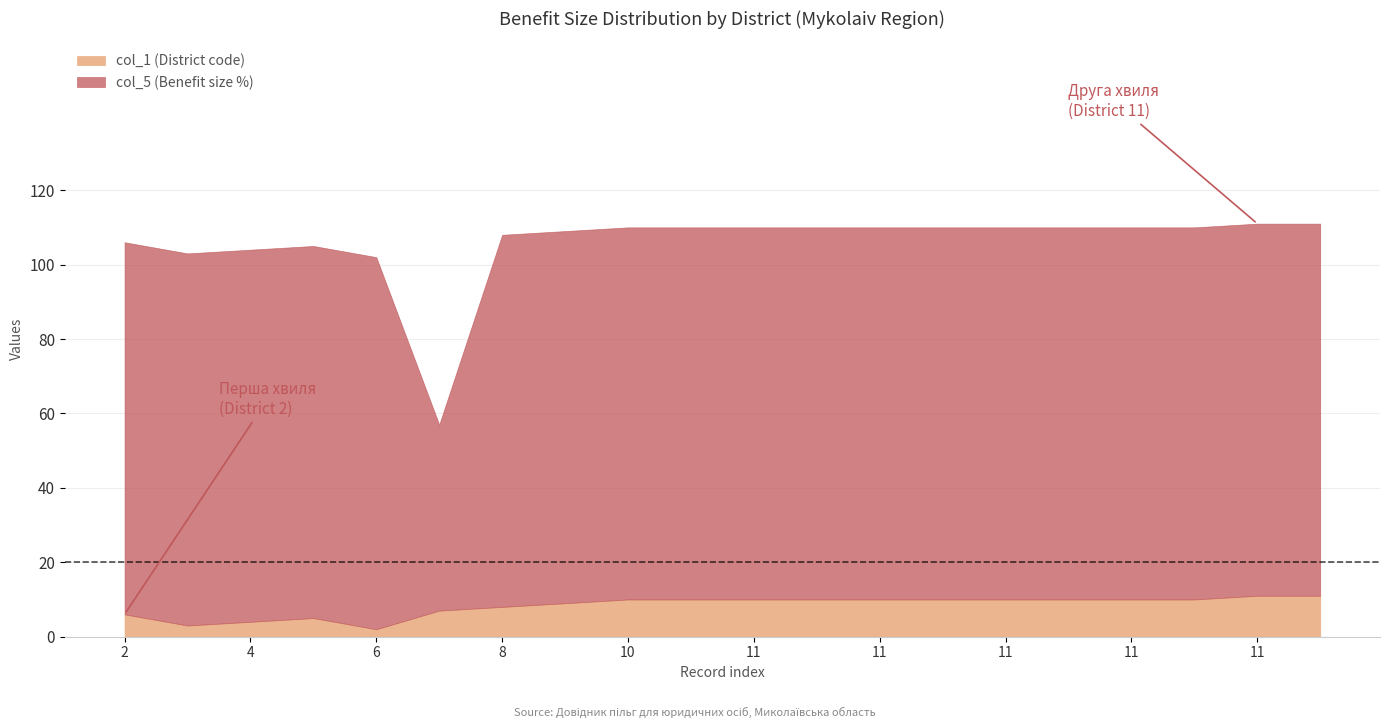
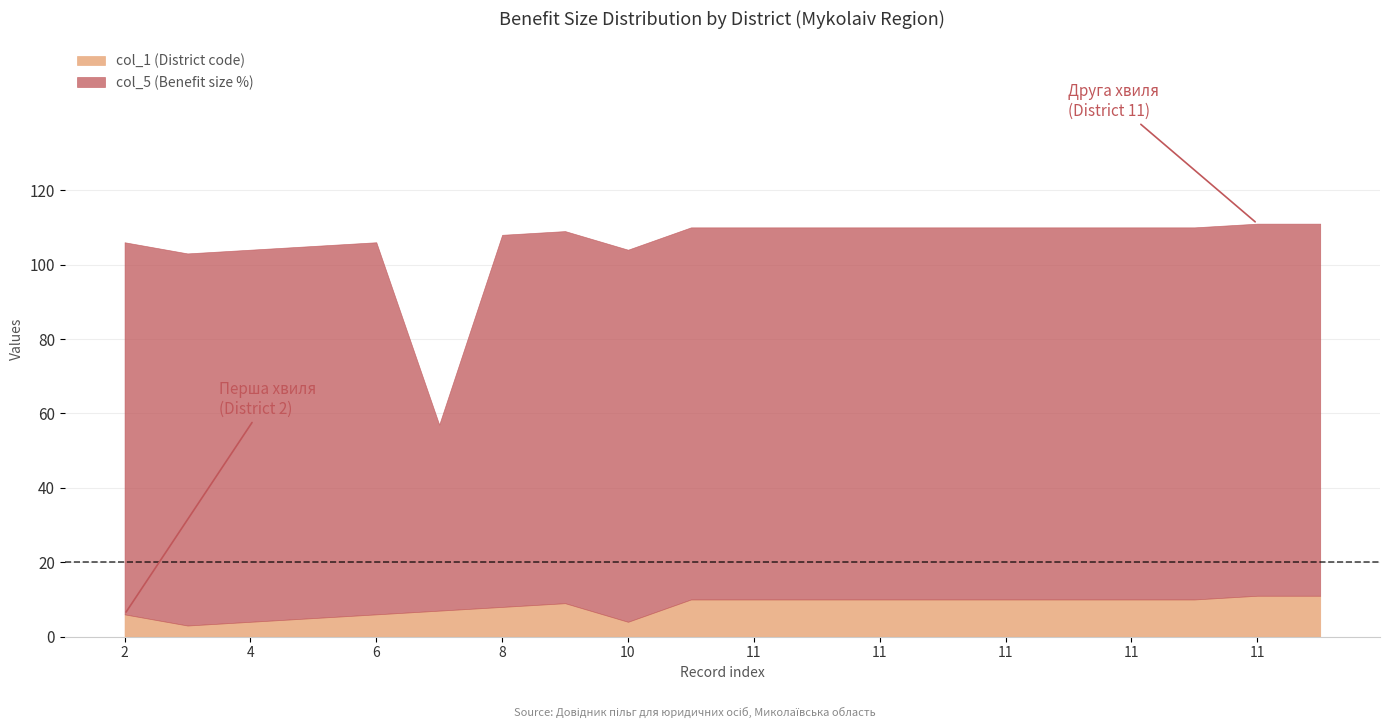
  {
    "col_1 (District code)": {
      "2": 6,
      "4": 4,
-     "6": 2,
+     "6": 6,
      "8": 8,
-     "10": 10
+     "10": 4
    },
    "col_5 (Benefit size %)": {
      "2": 100,
      "4": 100,
      "6": 100,
      "8": 100,
      "10": 100
    }
  }
